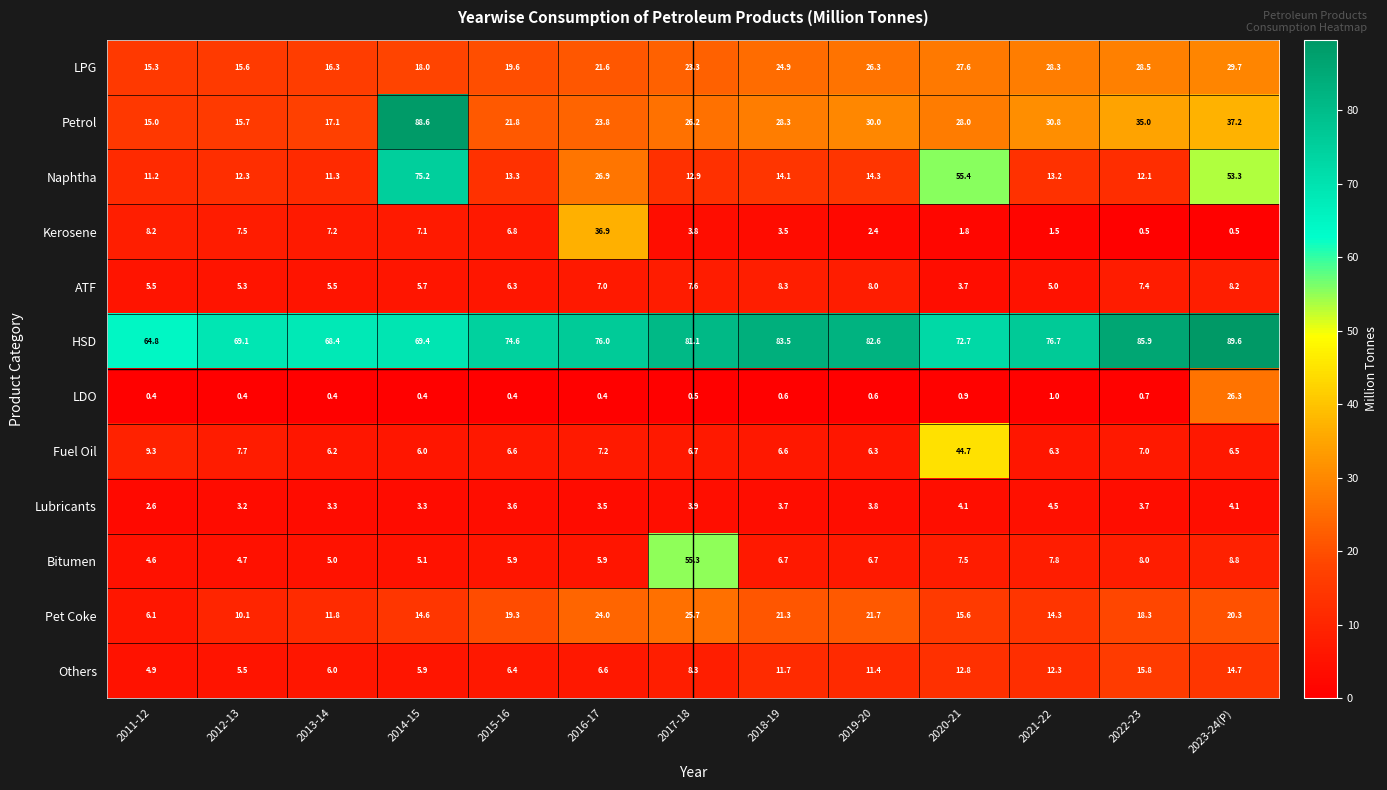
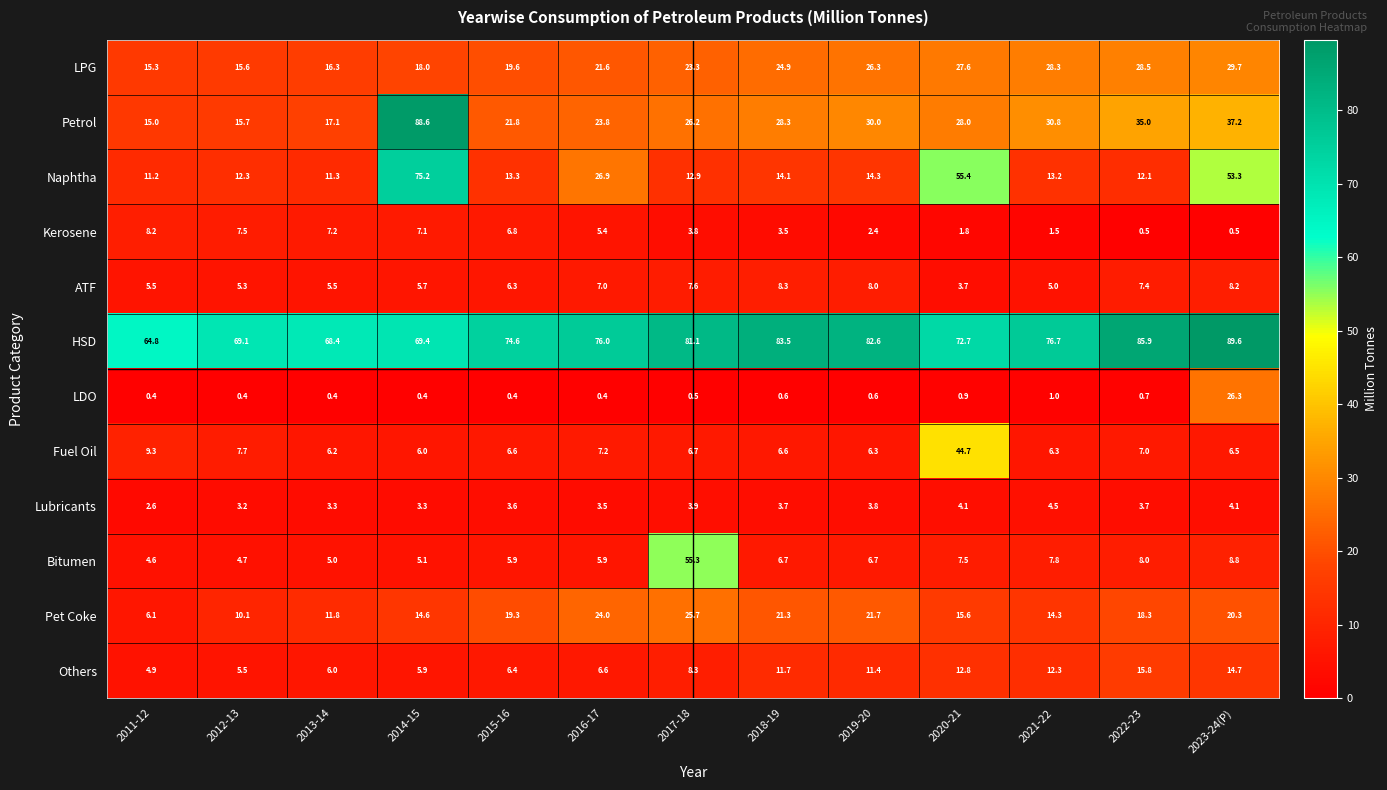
  {
    "LPG": {
      "2011-12": 15.3,
      "2012-13": 15.6,
      "2013-14": 16.3,
      "2014-15": 18.0,
      "2015-16": 19.6,
      "2016-17": 21.6,
      "2017-18": 23.3,
      "2018-19": 24.9,
      "2019-20": 26.3,
      "2020-21": 27.6,
      "2021-22": 28.3,
      "2022-23": 28.5,
      "2023-24(P)": 29.7
    },
    "Petrol": {
      "2011-12": 15.0,
      "2012-13": 15.7,
      "2013-14": 17.1,
      "2014-15": 88.6,
      "2015-16": 21.8,
      "2016-17": 23.8,
      "2017-18": 26.2,
      "2018-19": 28.3,
      "2019-20": 30.0,
      "2020-21": 28.0,
      "2021-22": 30.8,
      "2022-23": 35.0,
      "2023-24(P)": 37.2
    },
    "Naphtha": {
      "2011-12": 11.2,
      "2012-13": 12.3,
      "2013-14": 11.3,
      "2014-15": 75.2,
      "2015-16": 13.3,
      "2016-17": 26.9,
      "2017-18": 12.9,
      "2018-19": 14.1,
      "2019-20": 14.3,
      "2020-21": 55.4,
      "2021-22": 13.2,
      "2022-23": 12.1,
      "2023-24(P)": 53.3
    },
    "Kerosene": {
      "2011-12": 8.2,
      "2012-13": 7.5,
      "2013-14": 7.2,
      "2014-15": 7.1,
      "2015-16": 6.8,
-     "2016-17": 36.9,
+     "2016-17": 5.4,
      "2017-18": 3.8,
      "2018-19": 3.5,
      "2019-20": 2.4,
      "2020-21": 1.8,
      "2021-22": 1.5,
      "2022-23": 0.5,
      "2023-24(P)": 0.5
    },
    "ATF": {
      "2011-12": 5.5,
      "2012-13": 5.3,
      "2013-14": 5.5,
      "2014-15": 5.7,
      "2015-16": 6.3,
      "2016-17": 7.0,
      "2017-18": 7.6,
      "2018-19": 8.3,
      "2019-20": 8.0,
      "2020-21": 3.7,
      "2021-22": 5.0,
      "2022-23": 7.4,
      "2023-24(P)": 8.2
    },
    "HSD": {
      "2011-12": 64.8,
      "2012-13": 69.1,
      "2013-14": 68.4,
      "2014-15": 69.4,
      "2015-16": 74.6,
      "2016-17": 76.0,
      "2017-18": 81.1,
      "2018-19": 83.5,
      "2019-20": 82.6,
      "2020-21": 72.7,
      "2021-22": 76.7,
      "2022-23": 85.9,
      "2023-24(P)": 89.6
    },
    "LDO": {
      "2011-12": 0.4,
      "2012-13": 0.4,
      "2013-14": 0.4,
      "2014-15": 0.4,
      "2015-16": 0.4,
      "2016-17": 0.4,
      "2017-18": 0.5,
      "2018-19": 0.6,
      "2019-20": 0.6,
      "2020-21": 0.9,
      "2021-22": 1.0,
      "2022-23": 0.7,
      "2023-24(P)": 26.3
    },
    "Fuel Oil": {
      "2011-12": 9.3,
      "2012-13": 7.7,
      "2013-14": 6.2,
      "2014-15": 6.0,
      "2015-16": 6.6,
      "2016-17": 7.2,
      "2017-18": 6.7,
      "2018-19": 6.6,
      "2019-20": 6.3,
      "2020-21": 44.7,
      "2021-22": 6.3,
      "2022-23": 7.0,
      "2023-24(P)": 6.5
    },
    "Lubricants": {
      "2011-12": 2.6,
      "2012-13": 3.2,
      "2013-14": 3.3,
      "2014-15": 3.3,
      "2015-16": 3.6,
      "2016-17": 3.5,
      "2017-18": 3.9,
      "2018-19": 3.7,
      "2019-20": 3.8,
      "2020-21": 4.1,
      "2021-22": 4.5,
      "2022-23": 3.7,
      "2023-24(P)": 4.1
    },
    "Bitumen": {
      "2011-12": 4.6,
      "2012-13": 4.7,
      "2013-14": 5.0,
      "2014-15": 5.1,
      "2015-16": 5.9,
      "2016-17": 5.9,
      "2017-18": 55.3,
      "2018-19": 6.7,
      "2019-20": 6.7,
      "2020-21": 7.5,
      "2021-22": 7.8,
      "2022-23": 8.0,
      "2023-24(P)": 8.8
    },
    "Pet Coke": {
      "2011-12": 6.1,
      "2012-13": 10.1,
      "2013-14": 11.8,
      "2014-15": 14.6,
      "2015-16": 19.3,
      "2016-17": 24.0,
      "2017-18": 25.7,
      "2018-19": 21.3,
      "2019-20": 21.7,
      "2020-21": 15.6,
      "2021-22": 14.3,
      "2022-23": 18.3,
      "2023-24(P)": 20.3
    },
    "Others": {
      "2011-12": 4.9,
      "2012-13": 5.5,
      "2013-14": 6.0,
      "2014-15": 5.9,
      "2015-16": 6.4,
      "2016-17": 6.6,
      "2017-18": 8.3,
      "2018-19": 11.7,
      "2019-20": 11.4,
      "2020-21": 12.8,
      "2021-22": 12.3,
      "2022-23": 15.8,
      "2023-24(P)": 14.7
    }
  }
